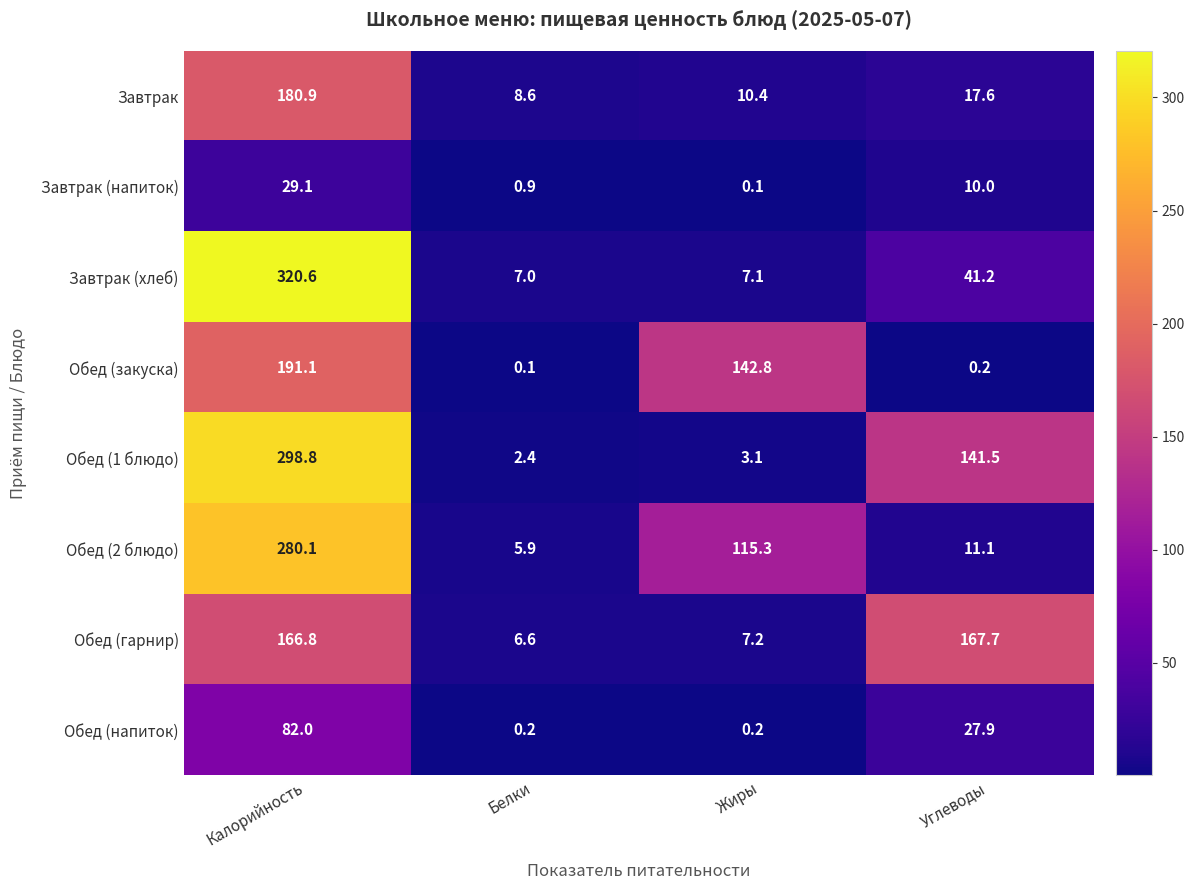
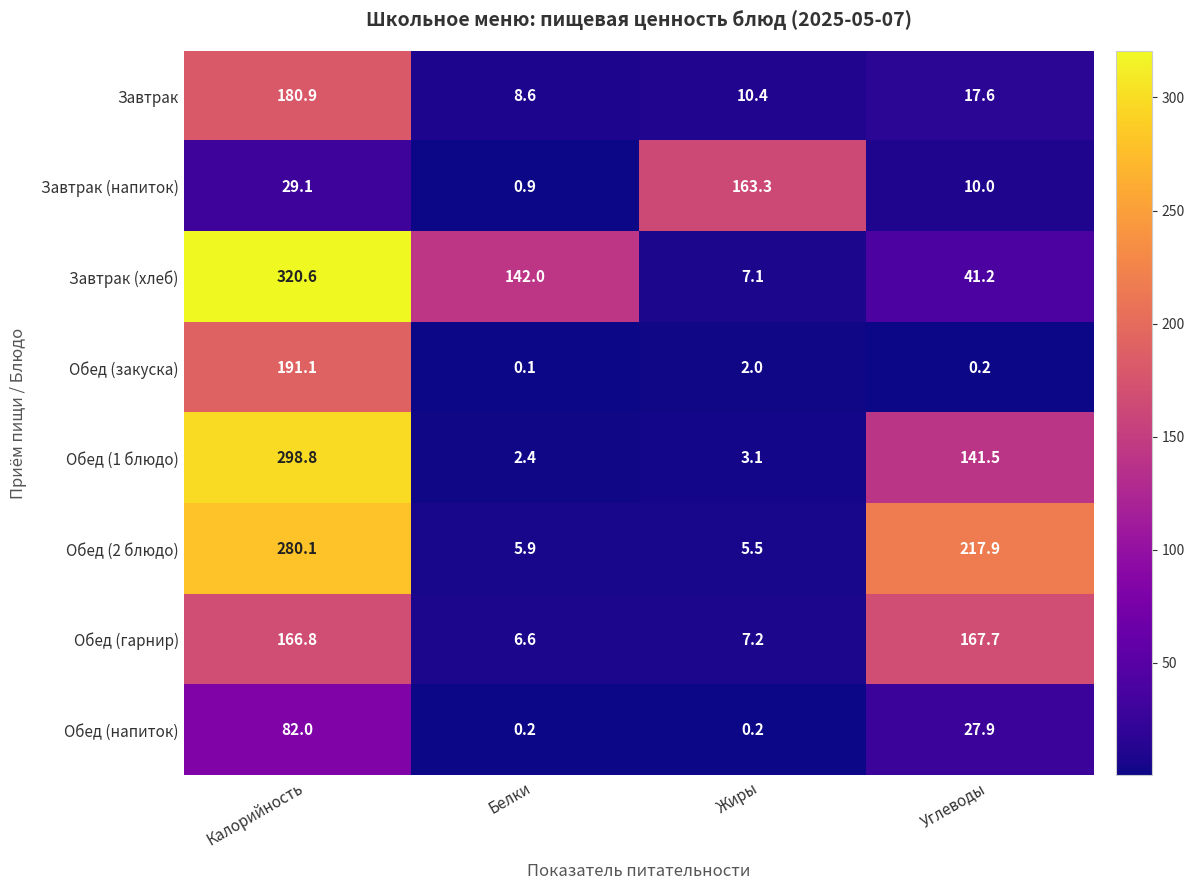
  {
    "Завтрак": {
      "Калорийность": 180.9,
      "Белки": 8.6,
      "Жиры": 10.4,
      "Углеводы": 17.6
    },
    "Завтрак (напиток)": {
      "Калорийность": 29.1,
      "Белки": 0.9,
-     "Жиры": 0.1,
+     "Жиры": 163.3,
      "Углеводы": 10.0
    },
    "Завтрак (хлеб)": {
      "Калорийность": 320.6,
-     "Белки": 7.0,
+     "Белки": 142.0,
      "Жиры": 7.1,
      "Углеводы": 41.2
    },
    "Обед (закуска)": {
      "Калорийность": 191.1,
      "Белки": 0.1,
-     "Жиры": 142.8,
+     "Жиры": 2.0,
      "Углеводы": 0.2
    },
    "Обед (1 блюдо)": {
      "Калорийность": 298.8,
      "Белки": 2.4,
      "Жиры": 3.1,
      "Углеводы": 141.5
    },
    "Обед (2 блюдо)": {
      "Калорийность": 280.1,
      "Белки": 5.9,
-     "Жиры": 115.3,
-     "Углеводы": 11.1
+     "Жиры": 5.5,
+     "Углеводы": 217.9
    },
    "Обед (гарнир)": {
      "Калорийность": 166.8,
      "Белки": 6.6,
      "Жиры": 7.2,
      "Углеводы": 167.7
    },
    "Обед (напиток)": {
      "Калорийность": 82.0,
      "Белки": 0.2,
      "Жиры": 0.2,
      "Углеводы": 27.9
    }
  }
